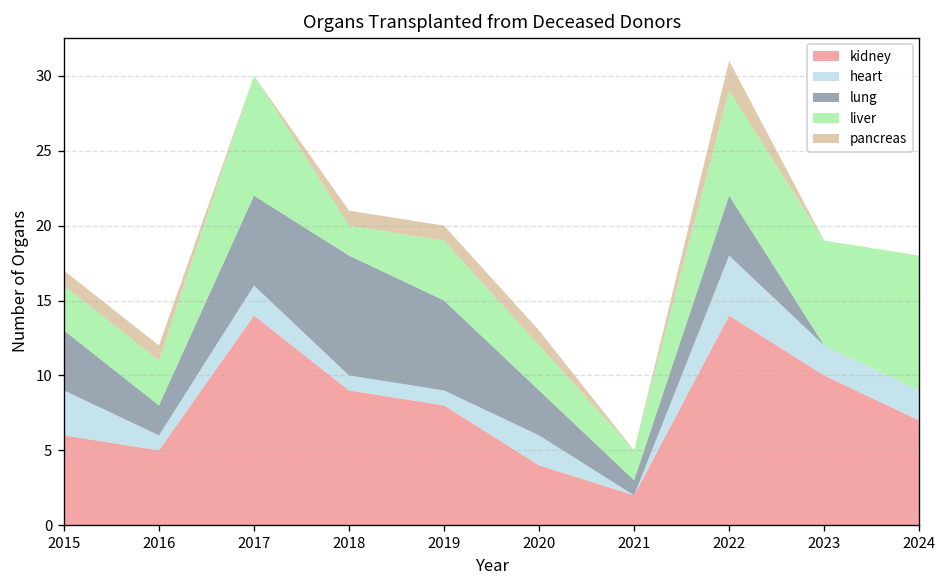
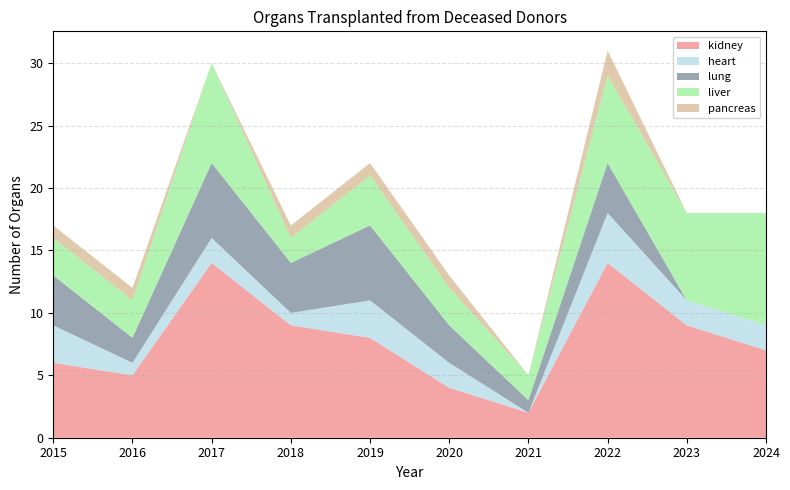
  {
    "kidney": {
      "2015": 6,
      "2016": 5,
      "2017": 14,
      "2018": 9,
      "2019": 8,
      "2020": 4,
      "2022": 14,
-     "2023": 10,
+     "2023": 9,
      "2024": 7
    },
    "heart": {
      "2015": 3,
      "2016": 1,
      "2017": 2,
      "2018": 1,
-     "2019": 1,
+     "2019": 3,
      "2020": 2,
      "2022": 4
    },
    "lung": {
      "2015": 4,
      "2016": 2,
      "2017": 6,
-     "2018": 8,
+     "2018": 4,
      "2019": 6,
      "2020": 3,
      "2021": 1,
      "2022": 4
    },
    "liver": {
      "2015": 3,
      "2016": 3,
      "2018": 2,
      "2019": 4,
      "2020": 3,
      "2022": 7
    },
    "pancreas": {
      "2015": 1,
      "2016": 1,
      "2018": 1,
      "2019": 1,
      "2020": 1,
      "2022": 2
    }
  }
